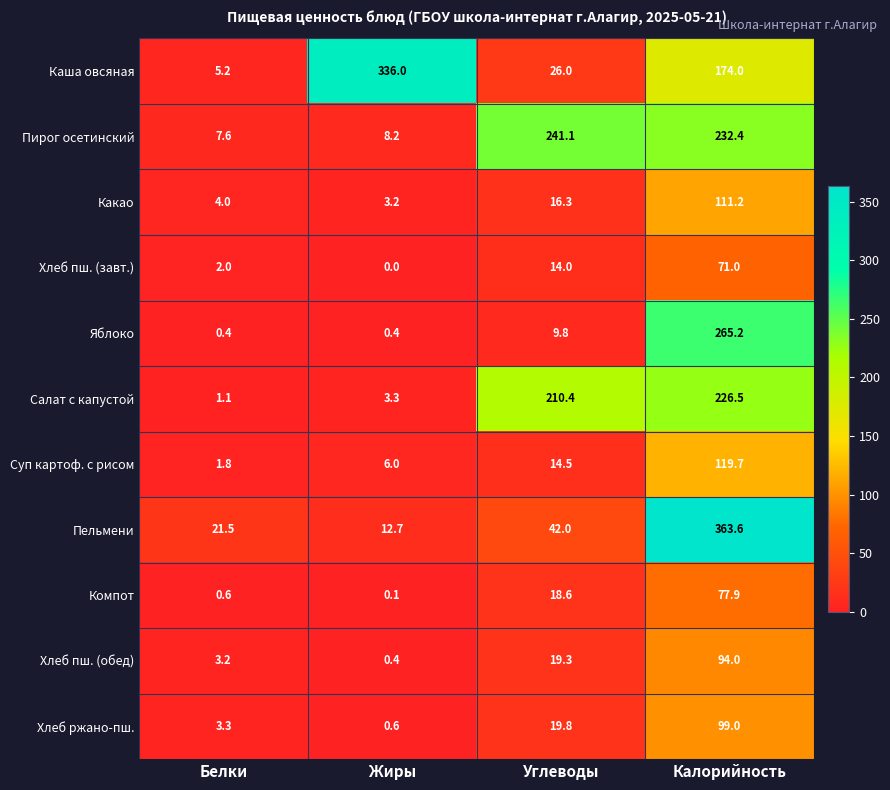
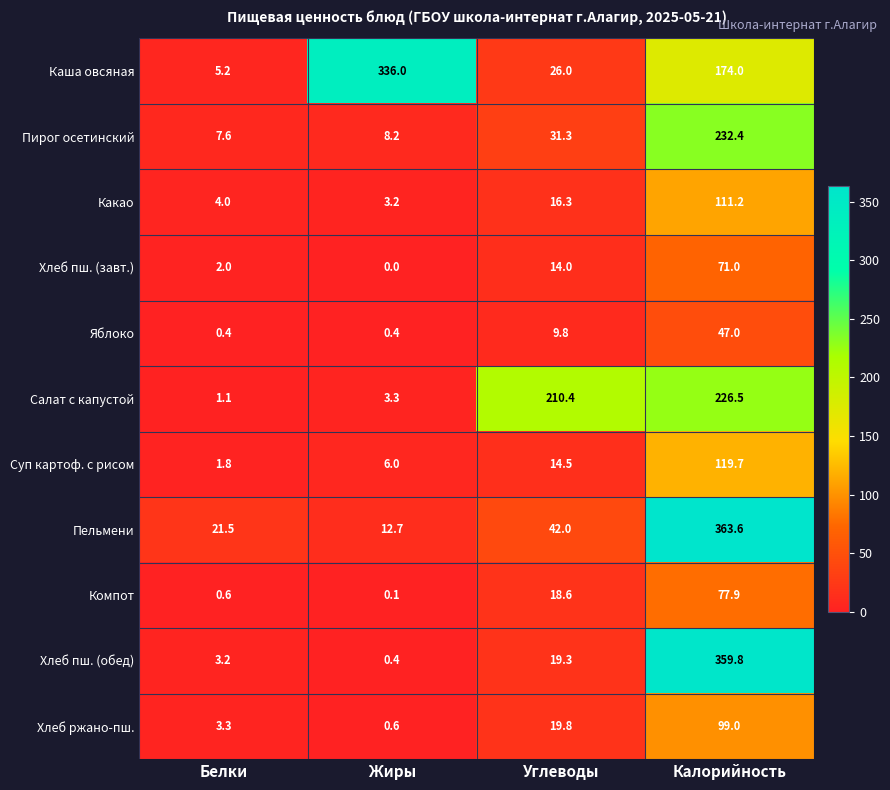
  {
    "Каша овсяная": {
      "Белки": 5.2,
      "Жиры": 336.0,
      "Углеводы": 26.0,
      "Калорийность": 174.0
    },
    "Пирог осетинский": {
      "Белки": 7.6,
      "Жиры": 8.2,
-     "Углеводы": 241.1,
+     "Углеводы": 31.3,
      "Калорийность": 232.4
    },
    "Какао": {
      "Белки": 4.0,
      "Жиры": 3.2,
      "Углеводы": 16.3,
      "Калорийность": 111.2
    },
    "Хлеб пш. (завт.)": {
      "Белки": 2.0,
      "Жиры": 0.0,
      "Углеводы": 14.0,
      "Калорийность": 71.0
    },
    "Яблоко": {
      "Белки": 0.4,
      "Жиры": 0.4,
      "Углеводы": 9.8,
-     "Калорийность": 265.2
+     "Калорийность": 47.0
    },
    "Салат с капустой": {
      "Белки": 1.1,
      "Жиры": 3.3,
      "Углеводы": 210.4,
      "Калорийность": 226.5
    },
    "Суп картоф. с рисом": {
      "Белки": 1.8,
      "Жиры": 6.0,
      "Углеводы": 14.5,
      "Калорийность": 119.7
    },
    "Пельмени": {
      "Белки": 21.5,
      "Жиры": 12.7,
      "Углеводы": 42.0,
      "Калорийность": 363.6
    },
    "Компот": {
      "Белки": 0.6,
      "Жиры": 0.1,
      "Углеводы": 18.6,
      "Калорийность": 77.9
    },
    "Хлеб пш. (обед)": {
      "Белки": 3.2,
      "Жиры": 0.4,
      "Углеводы": 19.3,
-     "Калорийность": 94.0
+     "Калорийность": 359.8
    },
    "Хлеб ржано-пш.": {
      "Белки": 3.3,
      "Жиры": 0.6,
      "Углеводы": 19.8,
      "Калорийность": 99.0
    }
  }
